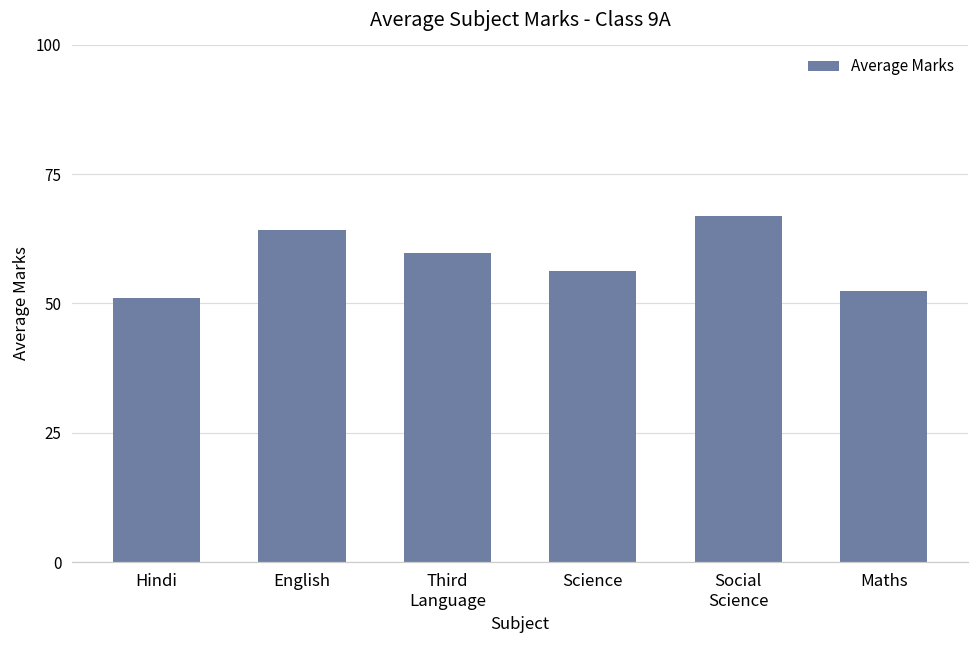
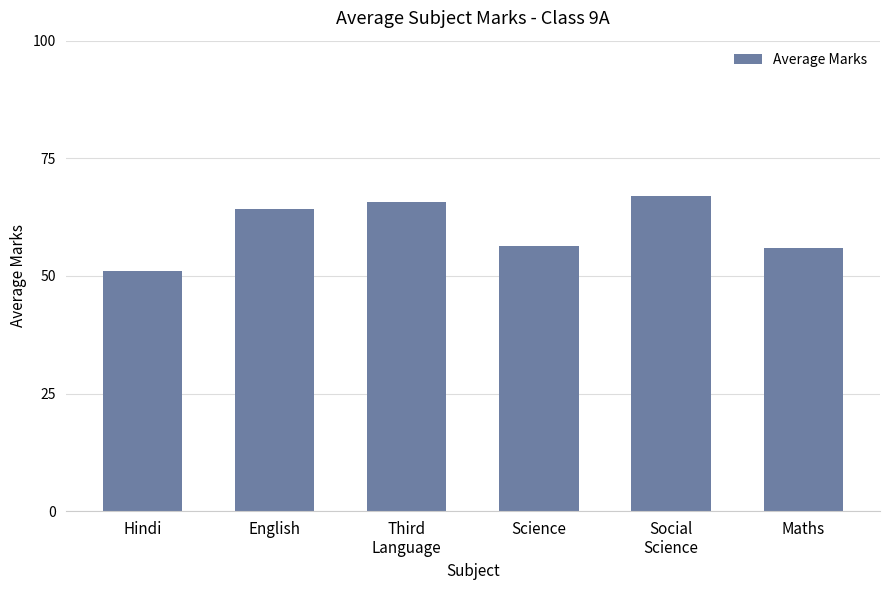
  {
    "Hindi": 51,
    "English": 64,
-   "Third Language": 60,
+   "Third Language": 66,
    "Science": 56,
    "Social Science": 67,
-   "Maths": 53
+   "Maths": 56
  }
